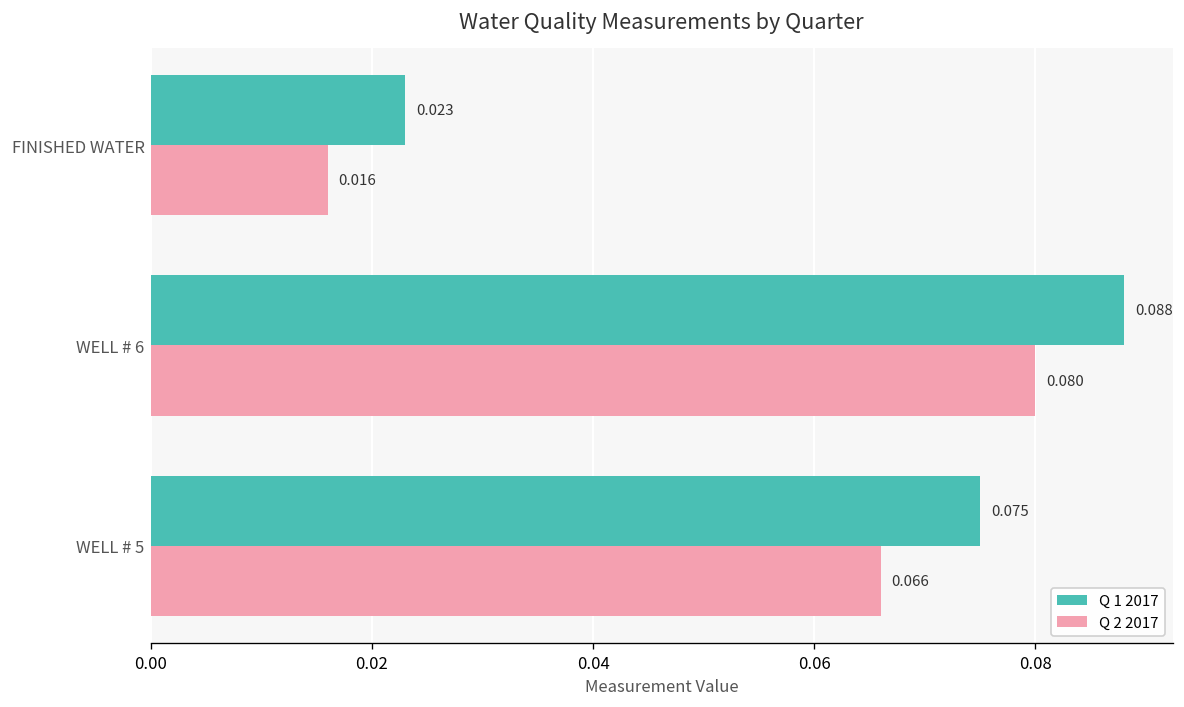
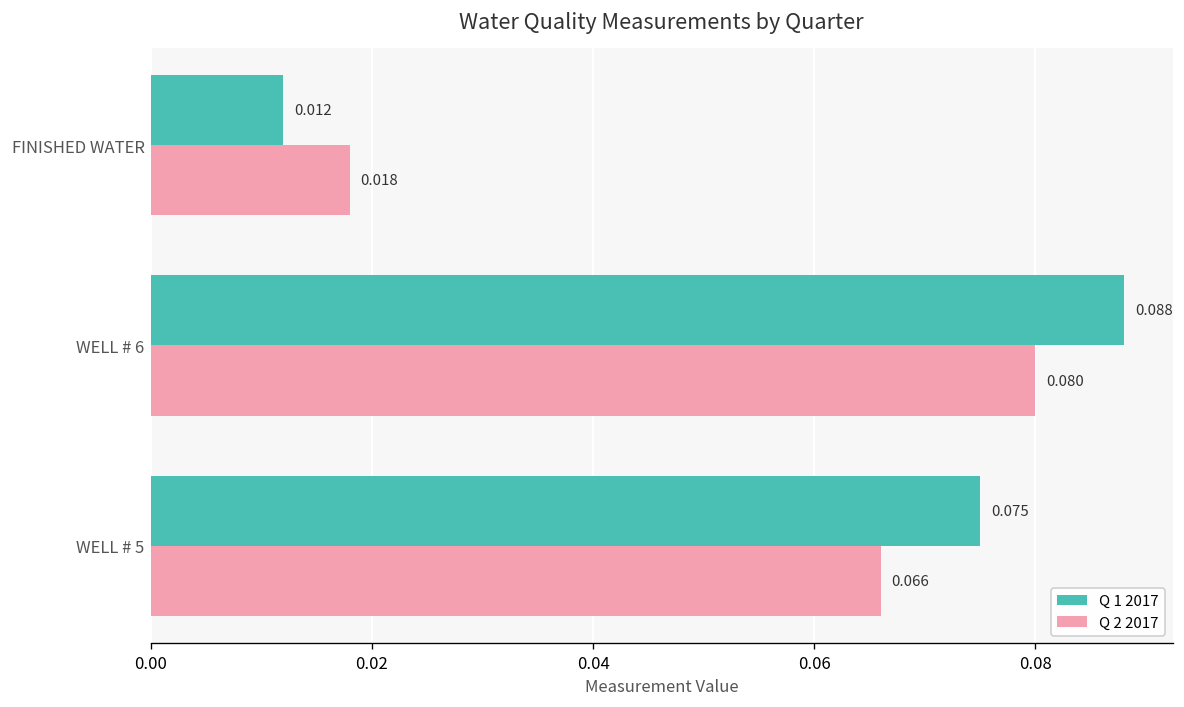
  {
    "Q 1 2017": {
-     "FINISHED WATER": 0.023,
+     "FINISHED WATER": 0.012,
      "WELL # 6": 0.088,
      "WELL # 5": 0.075
    },
    "Q 2 2017": {
-     "FINISHED WATER": 0.016,
+     "FINISHED WATER": 0.018,
      "WELL # 6": 0.080,
      "WELL # 5": 0.066
    }
  }
